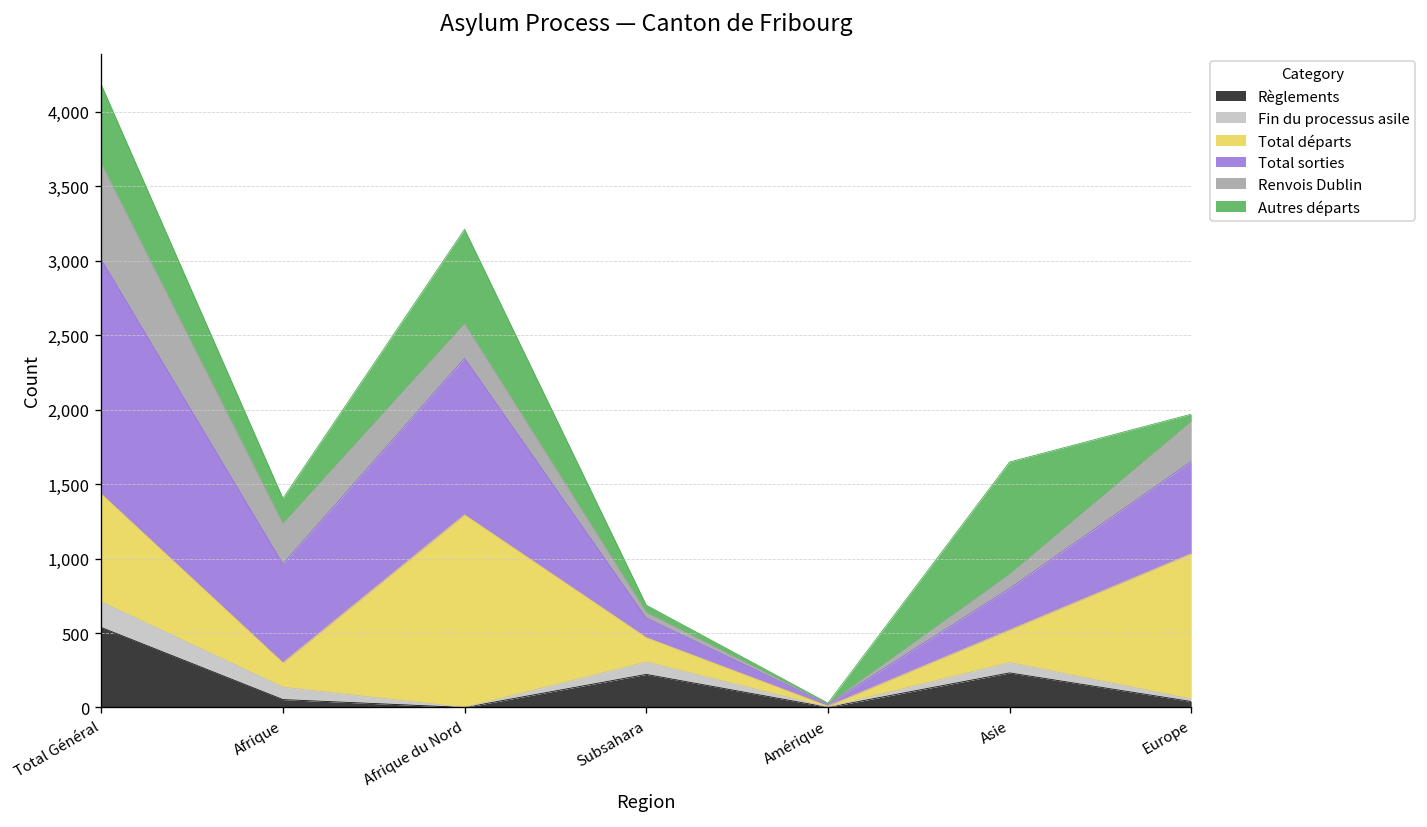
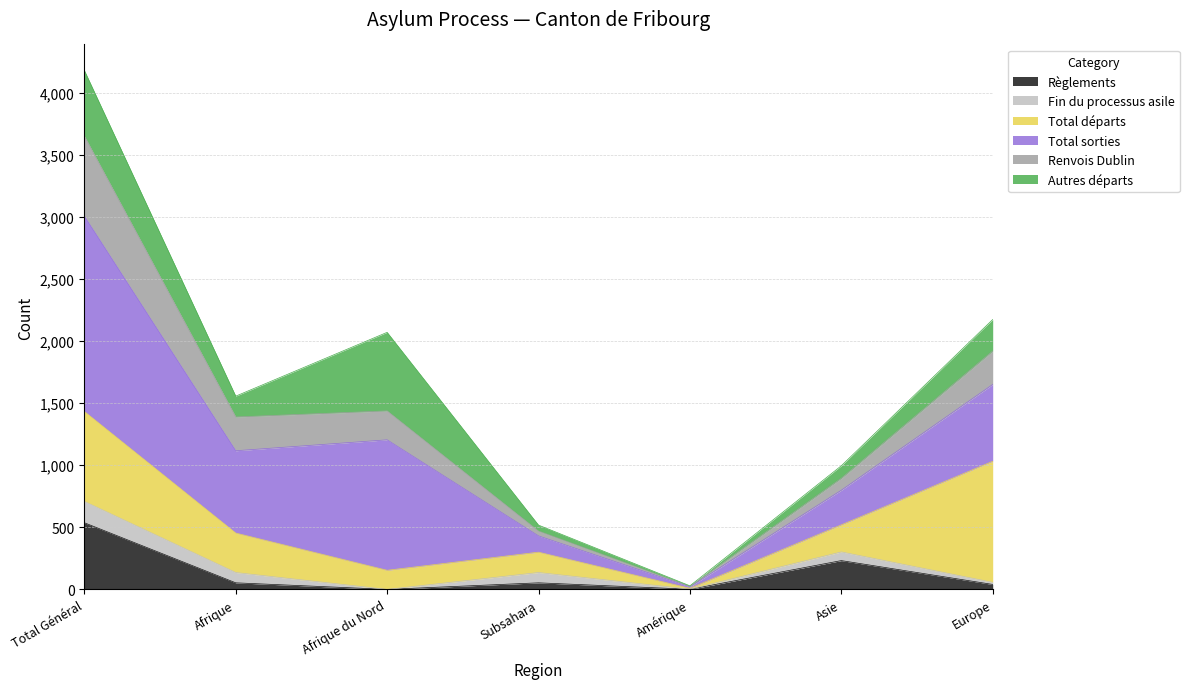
  {
    "Règlements": {
      "Total Général": "540",
      "Afrique": "50",
-     "Subsahara": "220",
+     "Subsahara": "50",
      "Asie": "230"
    },
    "Total départs": {
      "Total Général": "720",
-     "Afrique": "160",
-     "Afrique du Nord": "1,290",
+     "Afrique": "320",
+     "Afrique du Nord": "150",
      "Subsahara": "160",
      "Asie": "220",
      "Europe": "980"
    },
    "Total sorties": {
      "Total Général": "1,570",
      "Afrique": "660",
      "Afrique du Nord": "1,050",
      "Subsahara": "130",
      "Asie": "280",
      "Europe": "620"
    },
    "Autres départs": {
      "Total Général": "530",
      "Afrique": "170",
      "Afrique du Nord": "630",
      "Subsahara": "50",
-     "Asie": "750",
-     "Europe": "50"
+     "Asie": "100",
+     "Europe": "250"
    }
  }
